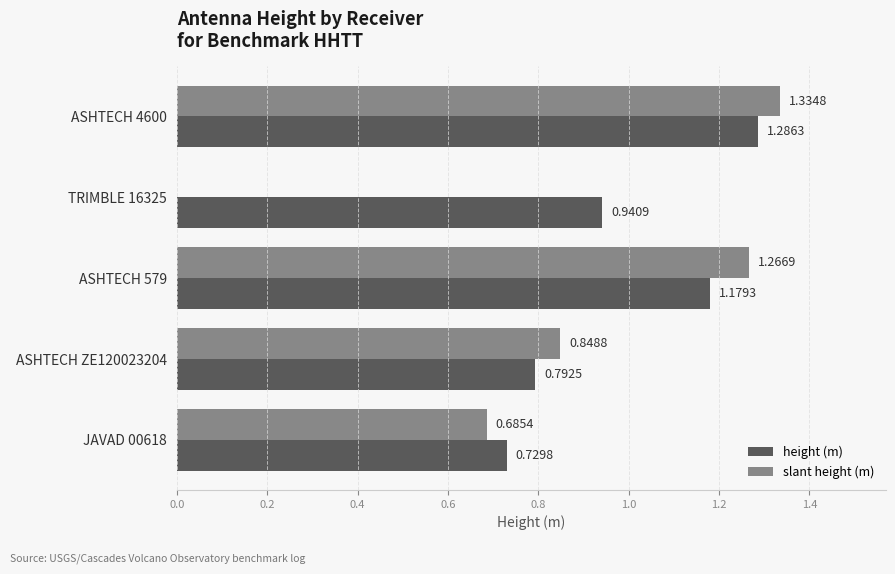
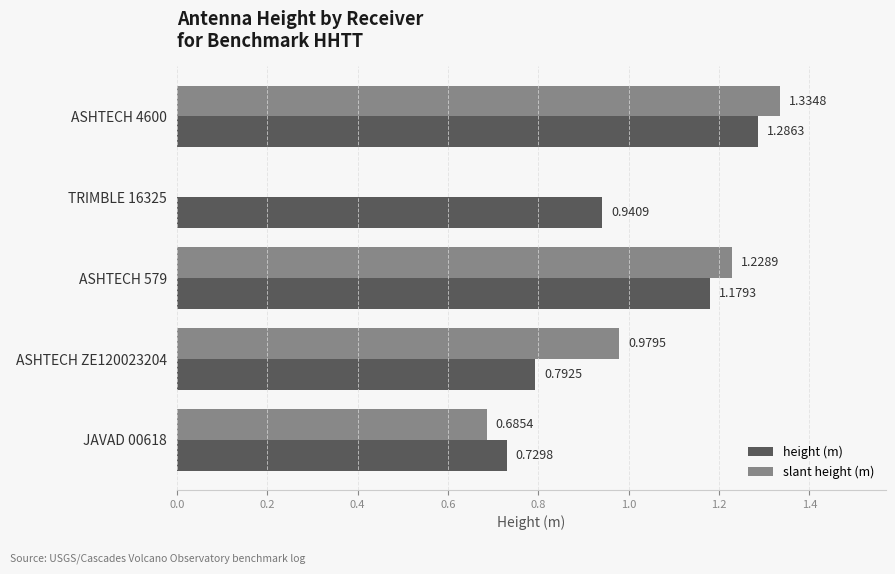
  {
    "height (m)": {
      "ASHTECH 4600": 1.2863,
      "TRIMBLE 16325": 0.9409,
      "ASHTECH 579": 1.1793,
      "ASHTECH ZE120023204": 0.7925,
      "JAVAD 00618": 0.7298
    },
    "slant height (m)": {
      "ASHTECH 4600": 1.3348,
-     "ASHTECH 579": 1.2669,
-     "ASHTECH ZE120023204": 0.8488,
+     "ASHTECH 579": 1.2289,
+     "ASHTECH ZE120023204": 0.9795,
      "JAVAD 00618": 0.6854
    }
  }
